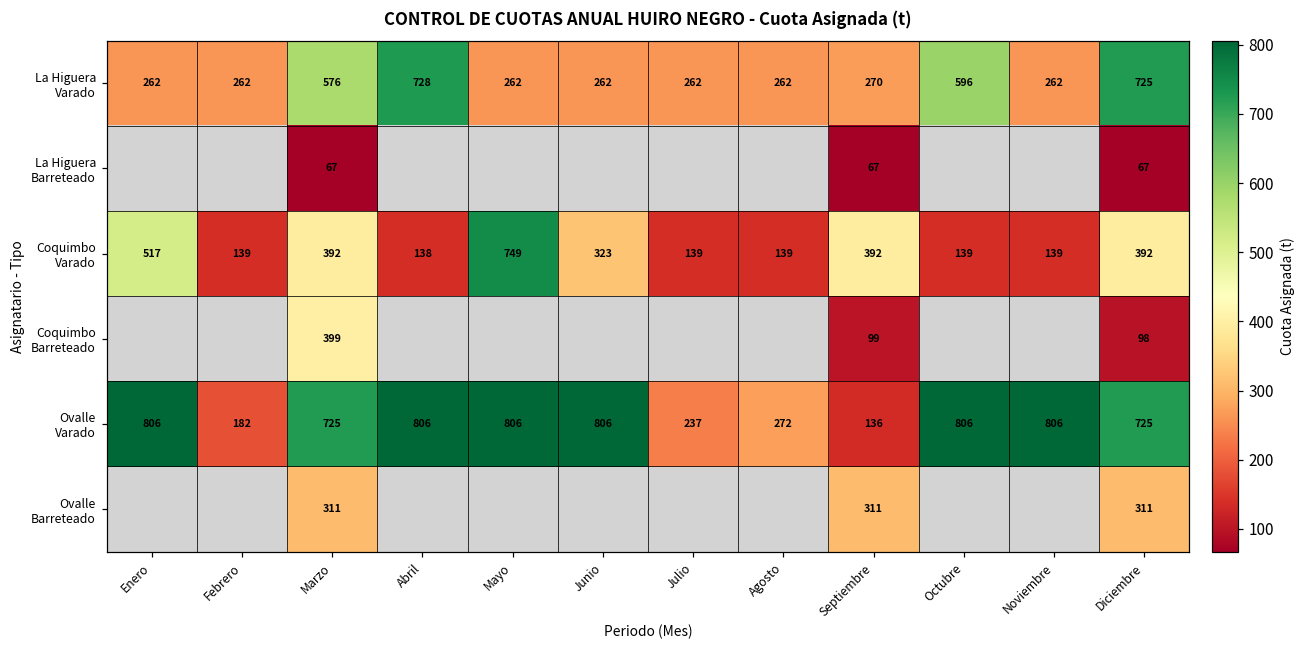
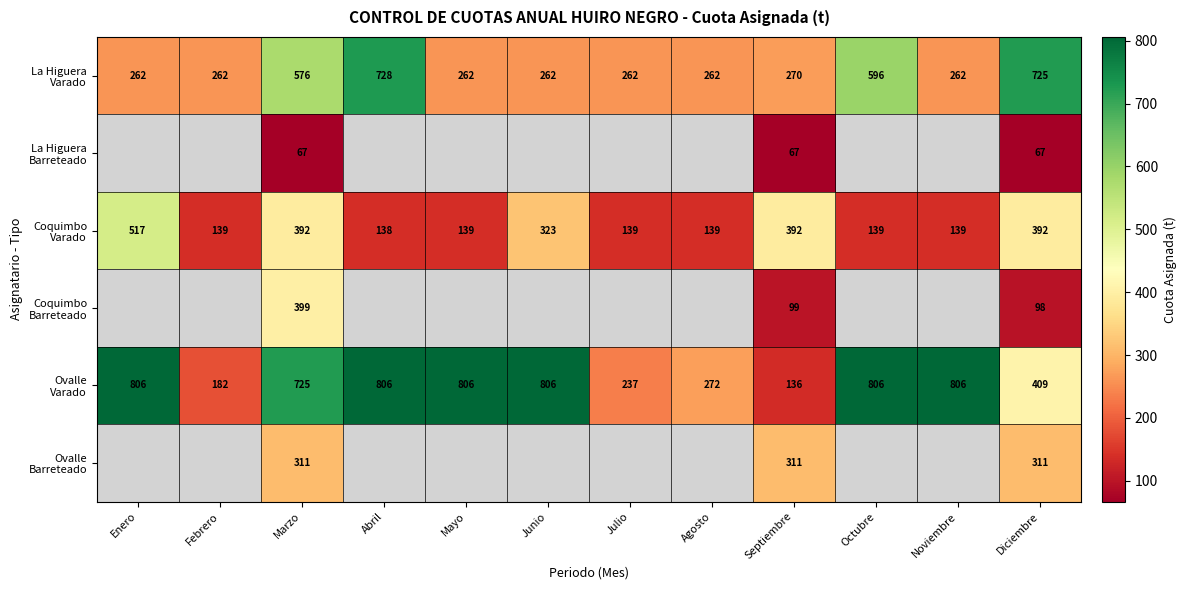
  {
    "La Higuera Varado": {
      "Enero": 262,
      "Febrero": 262,
      "Marzo": 576,
      "Abril": 728,
      "Mayo": 262,
      "Junio": 262,
      "Julio": 262,
      "Agosto": 262,
      "Septiembre": 270,
      "Octubre": 596,
      "Noviembre": 262,
      "Diciembre": 725
    },
    "La Higuera Barreteado": {
      "Marzo": 67,
      "Septiembre": 67,
      "Diciembre": 67
    },
    "Coquimbo Varado": {
      "Enero": 517,
      "Febrero": 139,
      "Marzo": 392,
      "Abril": 138,
-     "Mayo": 749,
+     "Mayo": 139,
      "Junio": 323,
      "Julio": 139,
      "Agosto": 139,
      "Septiembre": 392,
      "Octubre": 139,
      "Noviembre": 139,
      "Diciembre": 392
    },
    "Coquimbo Barreteado": {
      "Marzo": 399,
      "Septiembre": 99,
      "Diciembre": 98
    },
    "Ovalle Varado": {
      "Enero": 806,
      "Febrero": 182,
      "Marzo": 725,
      "Abril": 806,
      "Mayo": 806,
      "Junio": 806,
      "Julio": 237,
      "Agosto": 272,
      "Septiembre": 136,
      "Octubre": 806,
      "Noviembre": 806,
-     "Diciembre": 725
+     "Diciembre": 409
    },
    "Ovalle Barreteado": {
      "Marzo": 311,
      "Septiembre": 311,
      "Diciembre": 311
    }
  }
